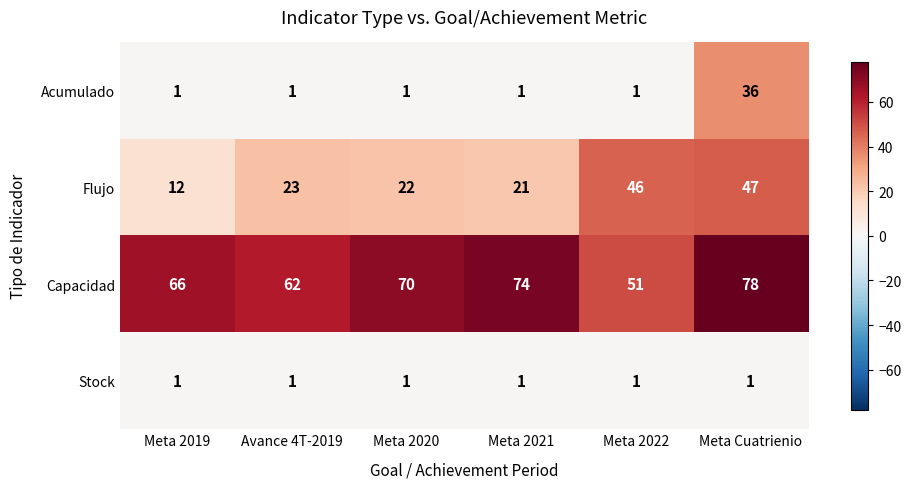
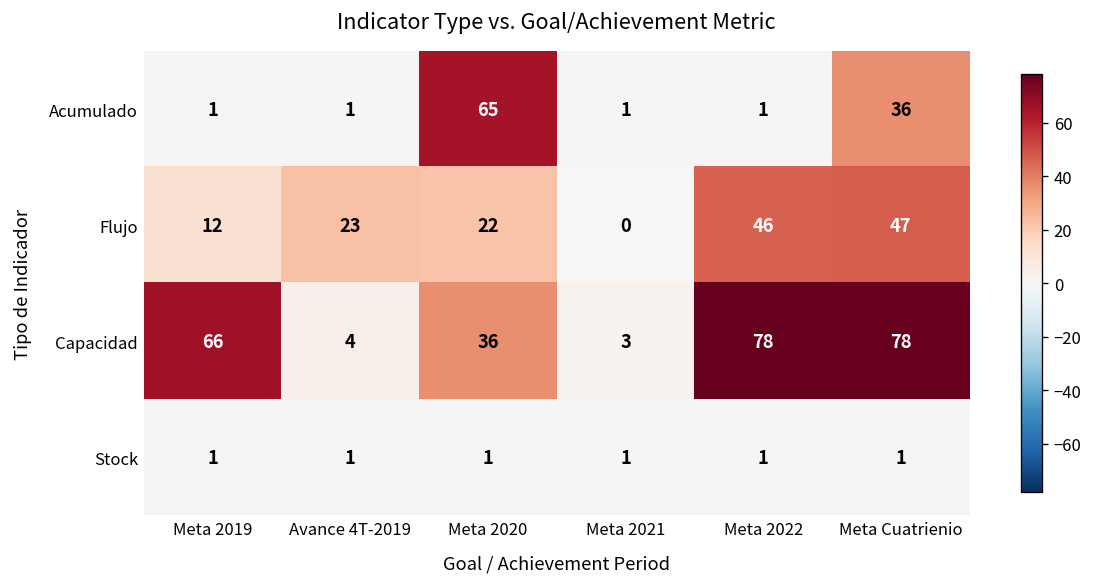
  {
    "Acumulado": {
      "Meta 2019": 1,
      "Avance 4T-2019": 1,
-     "Meta 2020": 1,
+     "Meta 2020": 65,
      "Meta 2021": 1,
      "Meta 2022": 1,
      "Meta Cuatrienio": 36
    },
    "Flujo": {
      "Meta 2019": 12,
      "Avance 4T-2019": 23,
      "Meta 2020": 22,
-     "Meta 2021": 21,
+     "Meta 2021": 0,
      "Meta 2022": 46,
      "Meta Cuatrienio": 47
    },
    "Capacidad": {
      "Meta 2019": 66,
-     "Avance 4T-2019": 62,
-     "Meta 2020": 70,
-     "Meta 2021": 74,
-     "Meta 2022": 51,
+     "Avance 4T-2019": 4,
+     "Meta 2020": 36,
+     "Meta 2021": 3,
+     "Meta 2022": 78,
      "Meta Cuatrienio": 78
    },
    "Stock": {
      "Meta 2019": 1,
      "Avance 4T-2019": 1,
      "Meta 2020": 1,
      "Meta 2021": 1,
      "Meta 2022": 1,
      "Meta Cuatrienio": 1
    }
  }
